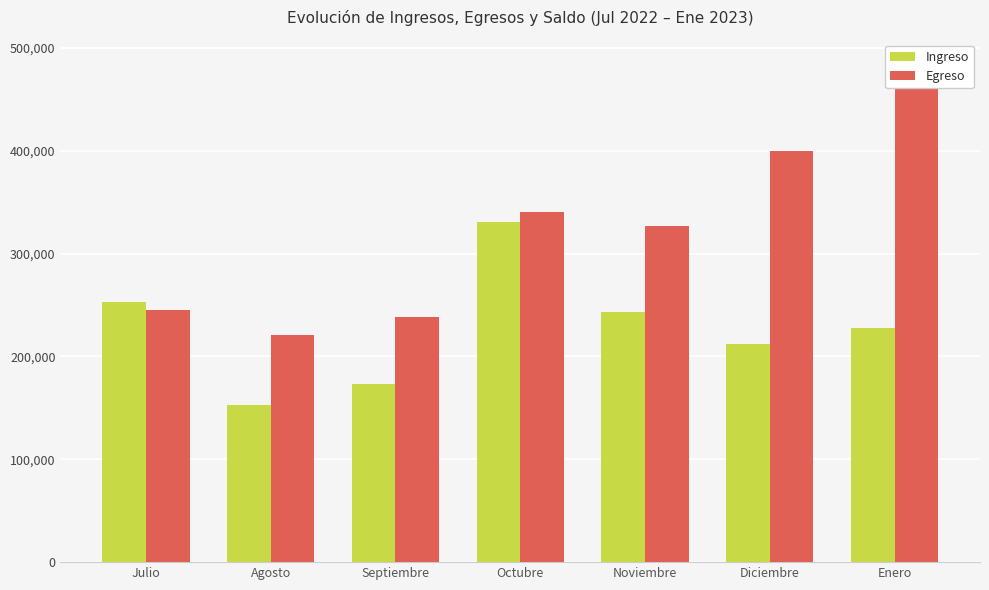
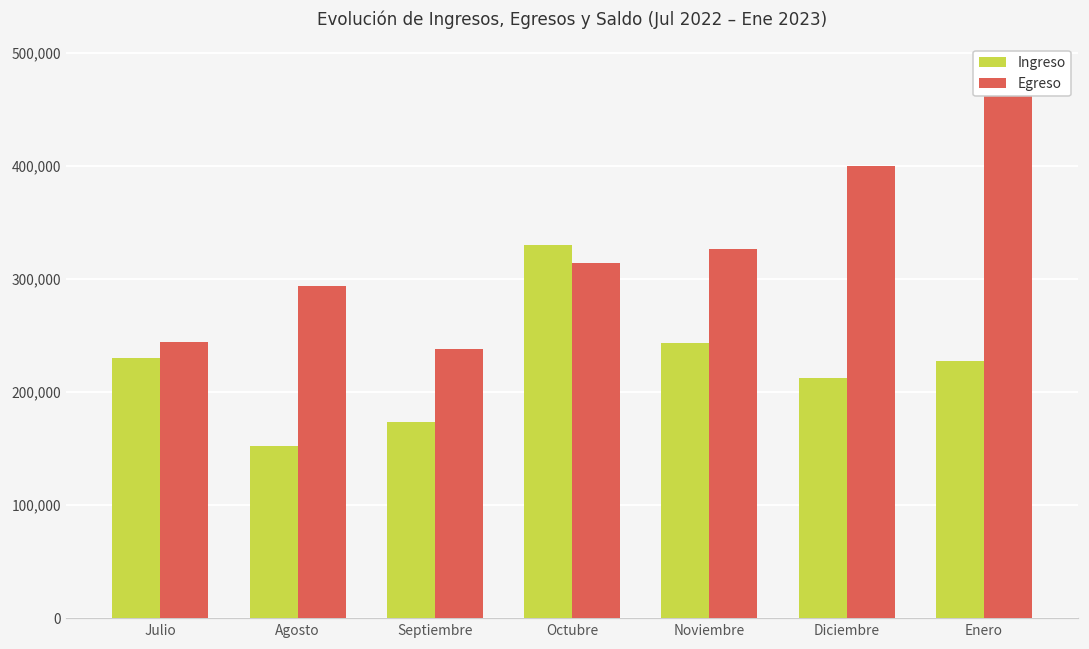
  {
    "Ingreso": {
-     "Julio": "253,000",
+     "Julio": "230,000",
      "Agosto": "153,000",
      "Septiembre": "173,000",
      "Octubre": "330,000",
      "Noviembre": "243,000",
      "Diciembre": "212,000",
      "Enero": "228,000"
    },
    "Egreso": {
      "Julio": "245,000",
-     "Agosto": "221,000",
+     "Agosto": "294,000",
      "Septiembre": "238,000",
-     "Octubre": "341,000",
+     "Octubre": "314,000",
      "Noviembre": "327,000",
      "Diciembre": "399,000"
    }
  }
